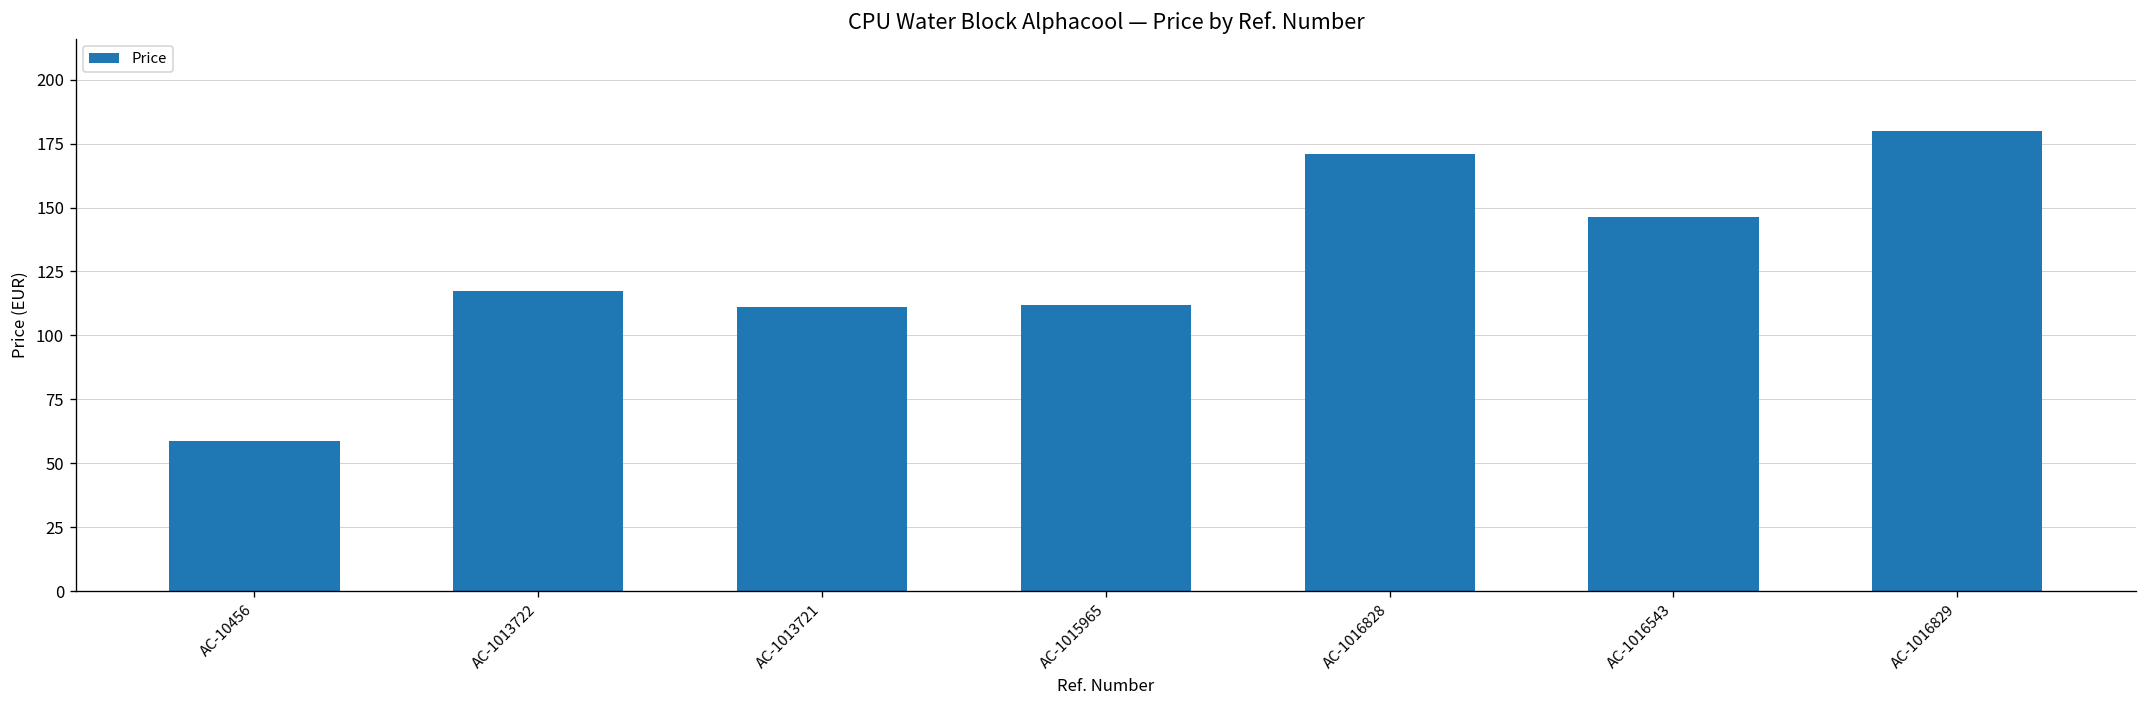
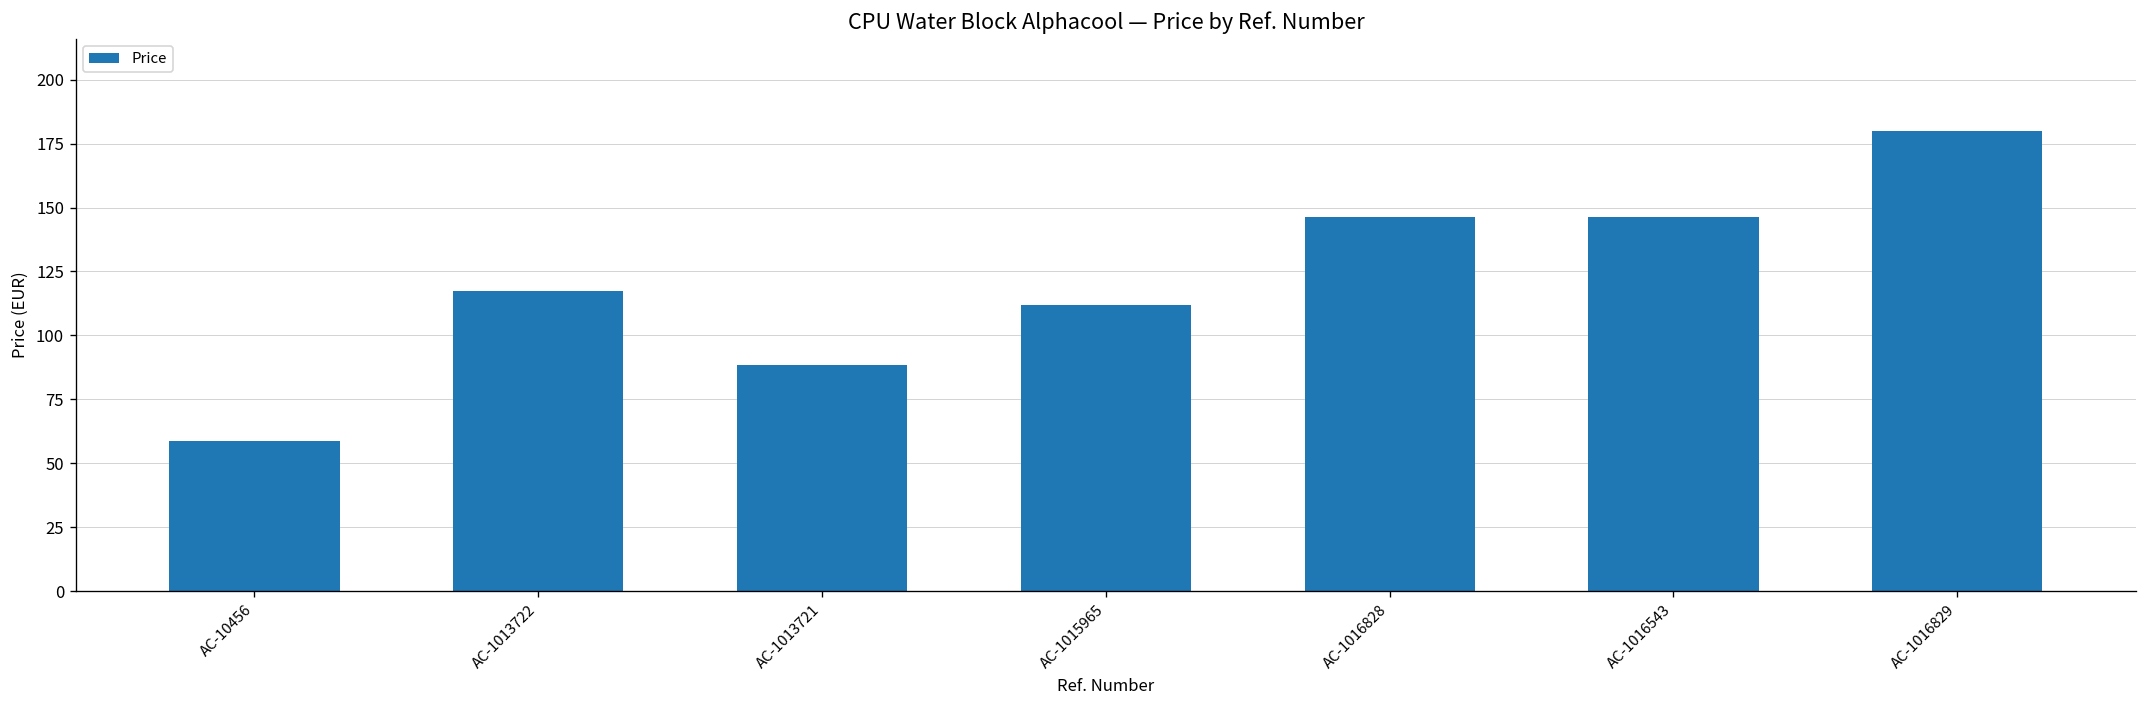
  {
    "AC-10456": 59,
    "AC-1013722": 117,
-   "AC-1013721": 111,
+   "AC-1013721": 88,
    "AC-1015965": 112,
-   "AC-1016828": 171,
+   "AC-1016828": 146,
    "AC-1016543": 146,
    "AC-1016829": 180
  }
